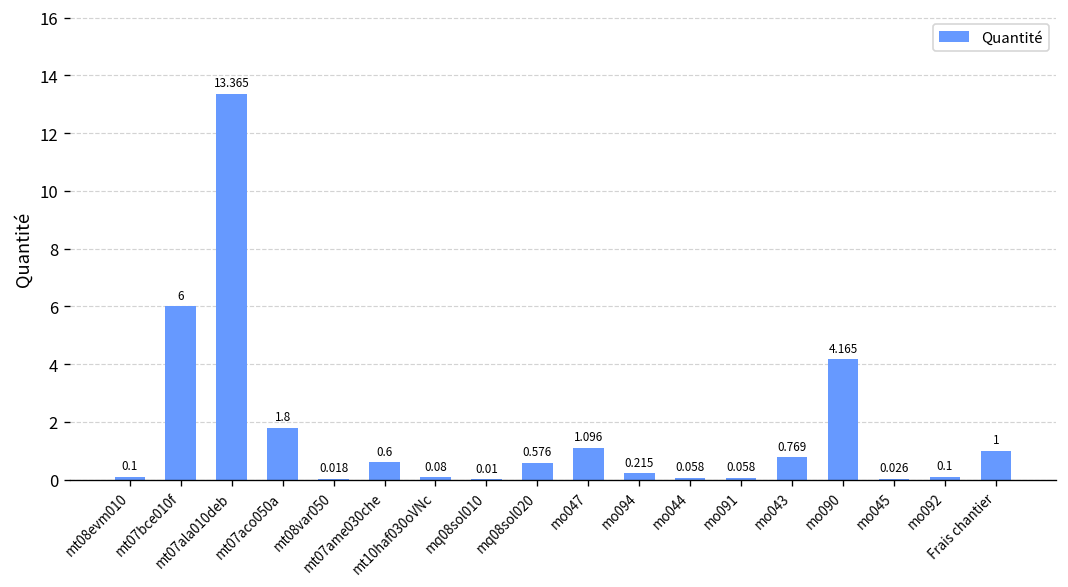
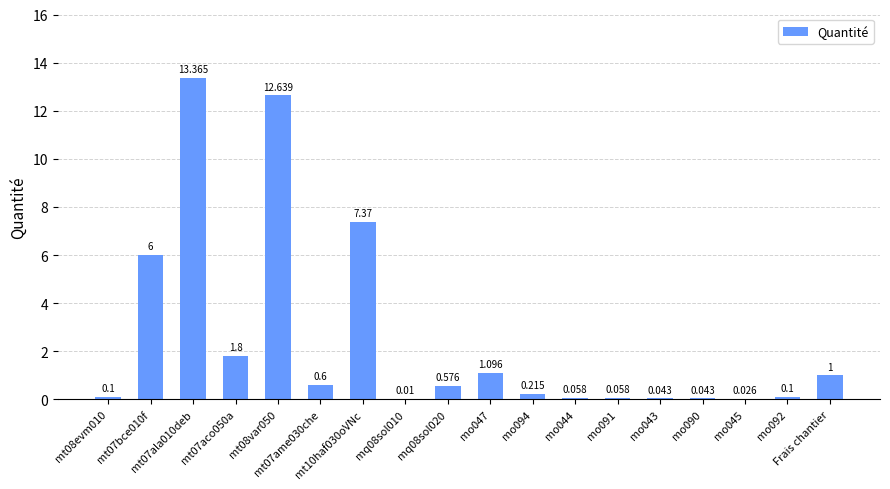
  {
    "mt08evm010": 0.1,
    "mt07bce010f": 6,
    "mt07ala010deb": 13.365,
    "mt07aco050a": 1.8,
-   "mt08var050": 0.018,
+   "mt08var050": 12.639,
    "mt07ame030che": 0.6,
-   "mt10haf030oVNc": 0.08,
+   "mt10haf030oVNc": 7.37,
    "mq08sol010": 0.01,
    "mq08sol020": 0.576,
    "mo047": 1.096,
    "mo094": 0.215,
    "mo044": 0.058,
    "mo091": 0.058,
-   "mo043": 0.769,
-   "mo090": 4.165,
+   "mo043": 0.043,
+   "mo090": 0.043,
    "mo045": 0.026,
    "mo092": 0.1,
    "Frais chantier": 1
  }
